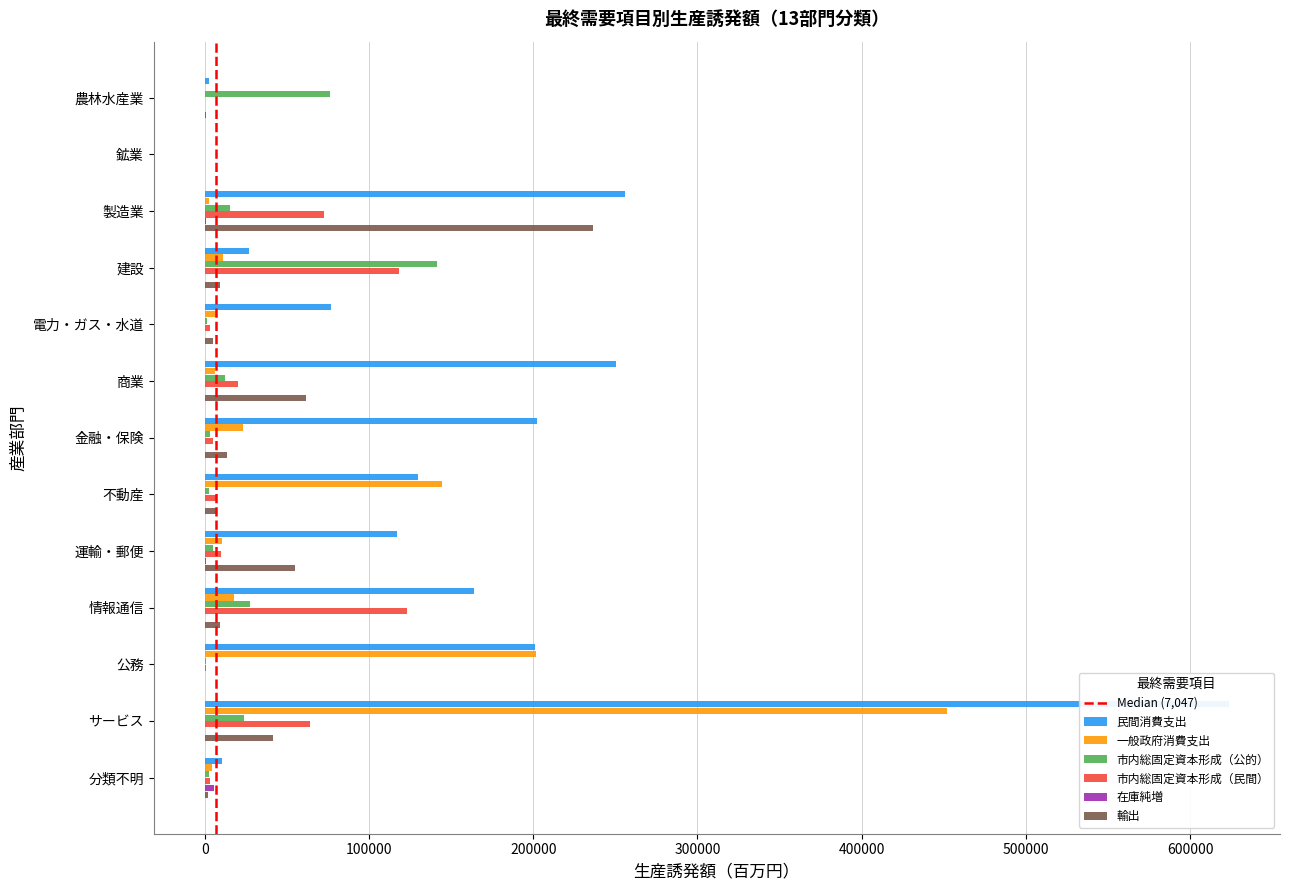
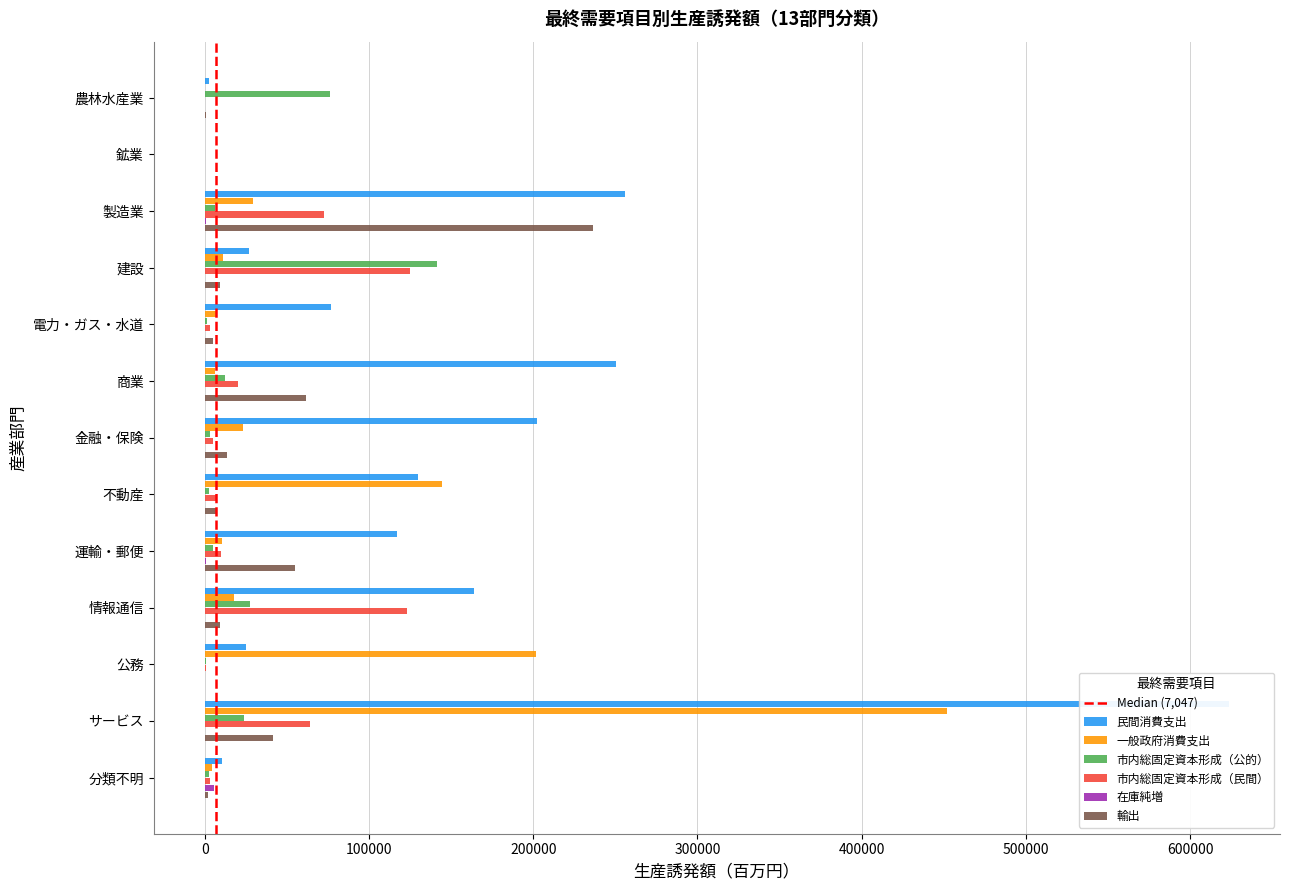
  {
    "民間消費支出": {
      "農林水産業": 3000,
      "製造業": 256000,
      "建設": 27000,
      "電力・ガス・水道": 77000,
      "商業": 250000,
      "金融・保険": 202000,
      "不動産": 130000,
      "運輸・郵便": 117000,
      "情報通信": 164000,
-     "公務": 201000,
+     "公務": 25000,
      "分類不明": 10000
    },
    "一般政府消費支出": {
-     "製造業": 3000,
+     "製造業": 29000,
      "建設": 11000,
      "電力・ガス・水道": 7000,
      "商業": 6000,
      "金融・保険": 23000,
      "不動産": 145000,
      "運輸・郵便": 10000,
      "情報通信": 18000,
      "公務": 202000,
      "サービス": 452000,
      "分類不明": 5000
    },
    "市内総固定資本形成（公的）": {
      "農林水産業": 76000,
-     "製造業": 15000,
+     "製造業": 6000,
      "建設": 142000,
      "商業": 13000,
      "金融・保険": 3000,
      "不動産": 3000,
      "運輸・郵便": 5000,
      "情報通信": 27000,
      "サービス": 24000,
      "分類不明": 2000
    },
    "市内総固定資本形成（民間）": {
      "製造業": 72000,
-     "建設": 118000,
+     "建設": 125000,
      "電力・ガス・水道": 3000,
      "商業": 20000,
      "金融・保険": 5000,
      "不動産": 7000,
      "運輸・郵便": 10000,
      "情報通信": 123000,
      "サービス": 64000,
      "分類不明": 3000
    },
    "在庫純増": {
      "分類不明": 6000
    },
    "輸出": {
      "製造業": 236000,
      "建設": 9000,
      "電力・ガス・水道": 5000,
      "商業": 61000,
      "金融・保険": 14000,
      "不動産": 7000,
      "運輸・郵便": 55000,
      "情報通信": 9000,
      "サービス": 41000,
      "分類不明": 2000
    }
  }
